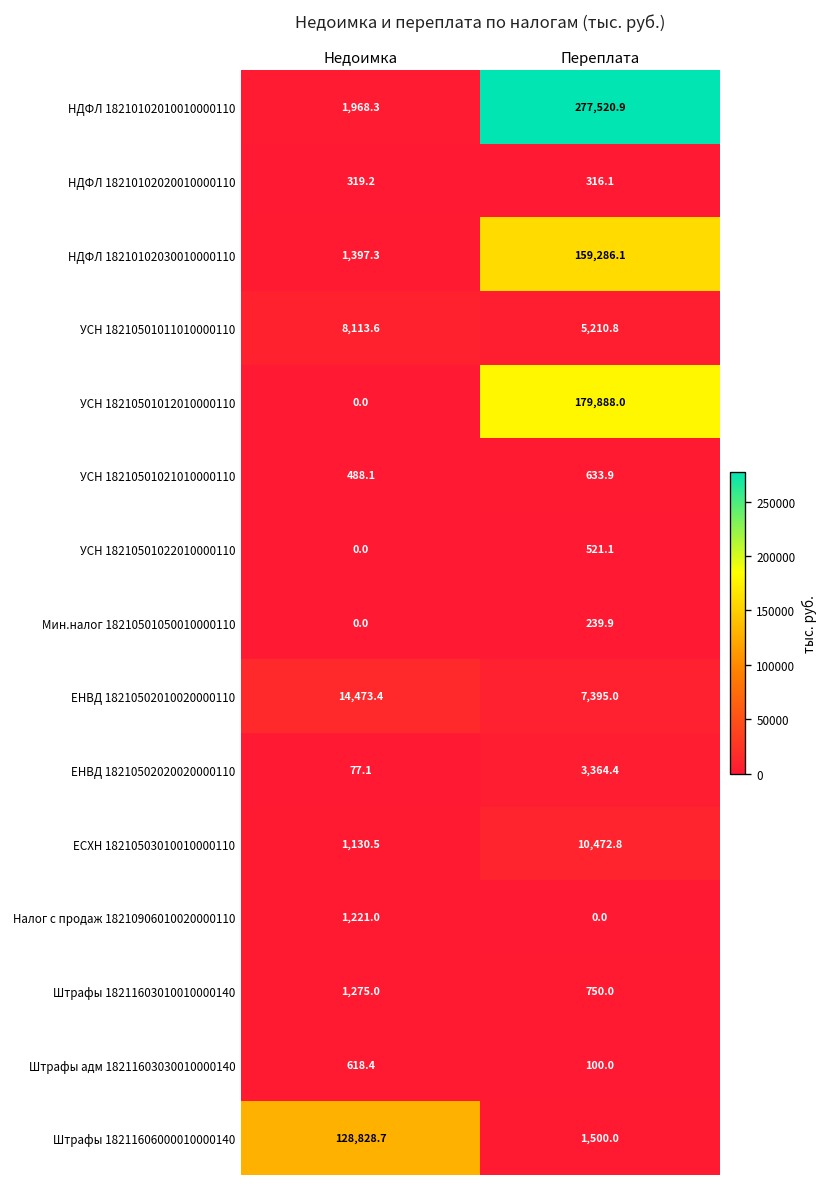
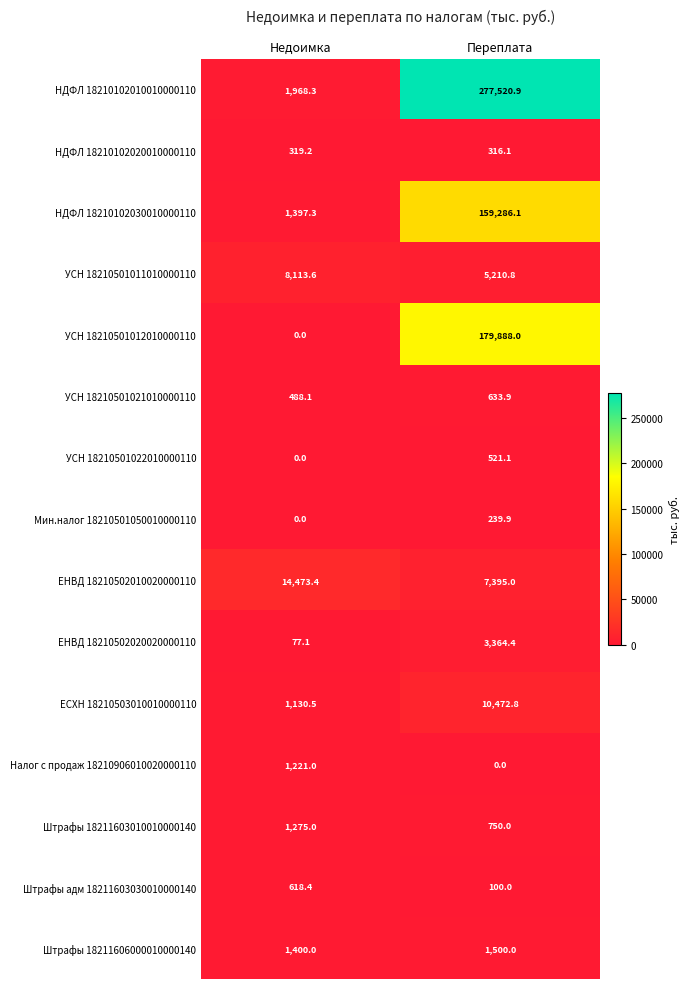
  {
    "НДФЛ 18210102010010000110": {
      "Недоимка": "1,968.3",
      "Переплата": "277,520.9"
    },
    "НДФЛ 18210102020010000110": {
      "Недоимка": "319.2",
      "Переплата": "316.1"
    },
    "НДФЛ 18210102030010000110": {
      "Недоимка": "1,397.3",
      "Переплата": "159,286.1"
    },
    "УСН 18210501011010000110": {
      "Недоимка": "8,113.6",
      "Переплата": "5,210.8"
    },
    "УСН 18210501012010000110": {
      "Недоимка": "0.0",
      "Переплата": "179,888.0"
    },
    "УСН 18210501021010000110": {
      "Недоимка": "488.1",
      "Переплата": "633.9"
    },
    "УСН 18210501022010000110": {
      "Недоимка": "0.0",
      "Переплата": "521.1"
    },
    "Мин.налог 18210501050010000110": {
      "Недоимка": "0.0",
      "Переплата": "239.9"
    },
    "ЕНВД 18210502010020000110": {
      "Недоимка": "14,473.4",
      "Переплата": "7,395.0"
    },
    "ЕНВД 18210502020020000110": {
      "Недоимка": "77.1",
      "Переплата": "3,364.4"
    },
    "ЕСХН 18210503010010000110": {
      "Недоимка": "1,130.5",
      "Переплата": "10,472.8"
    },
    "Налог с продаж 18210906010020000110": {
      "Недоимка": "1,221.0",
      "Переплата": "0.0"
    },
    "Штрафы 18211603010010000140": {
      "Недоимка": "1,275.0",
      "Переплата": "750.0"
    },
    "Штрафы адм 18211603030010000140": {
      "Недоимка": "618.4",
      "Переплата": "100.0"
    },
    "Штрафы 18211606000010000140": {
-     "Недоимка": "128,828.7",
+     "Недоимка": "1,400.0",
      "Переплата": "1,500.0"
    }
  }
